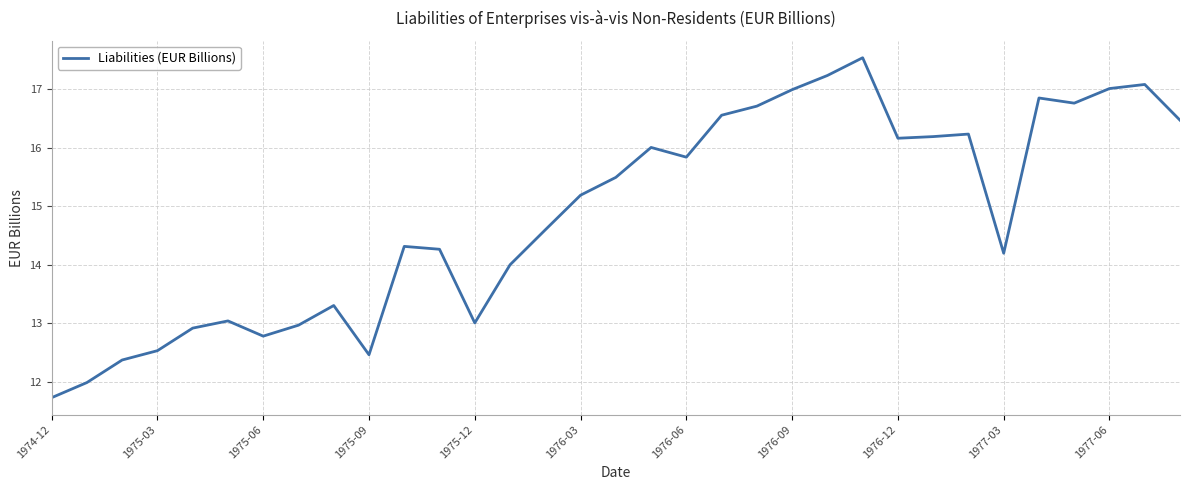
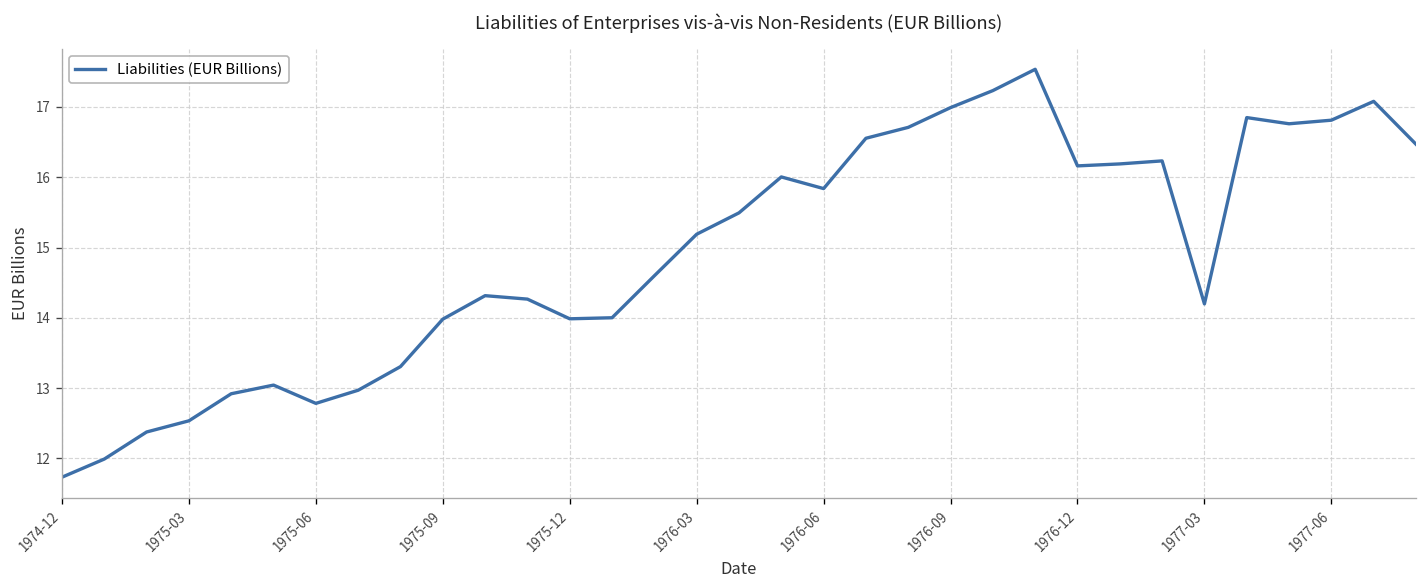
  {
    "1974-12": 11.7,
    "1975-03": 12.5,
    "1975-06": 12.8,
-   "1975-09": 12.5,
-   "1975-12": 13.0,
+   "1975-09": 14.0,
+   "1975-12": 14.0,
    "1976-03": 15.2,
    "1976-06": 15.8,
    "1976-09": 17.0,
    "1976-12": 16.2,
    "1977-03": 14.2,
-   "1977-06": 17.0
+   "1977-06": 16.8
  }
